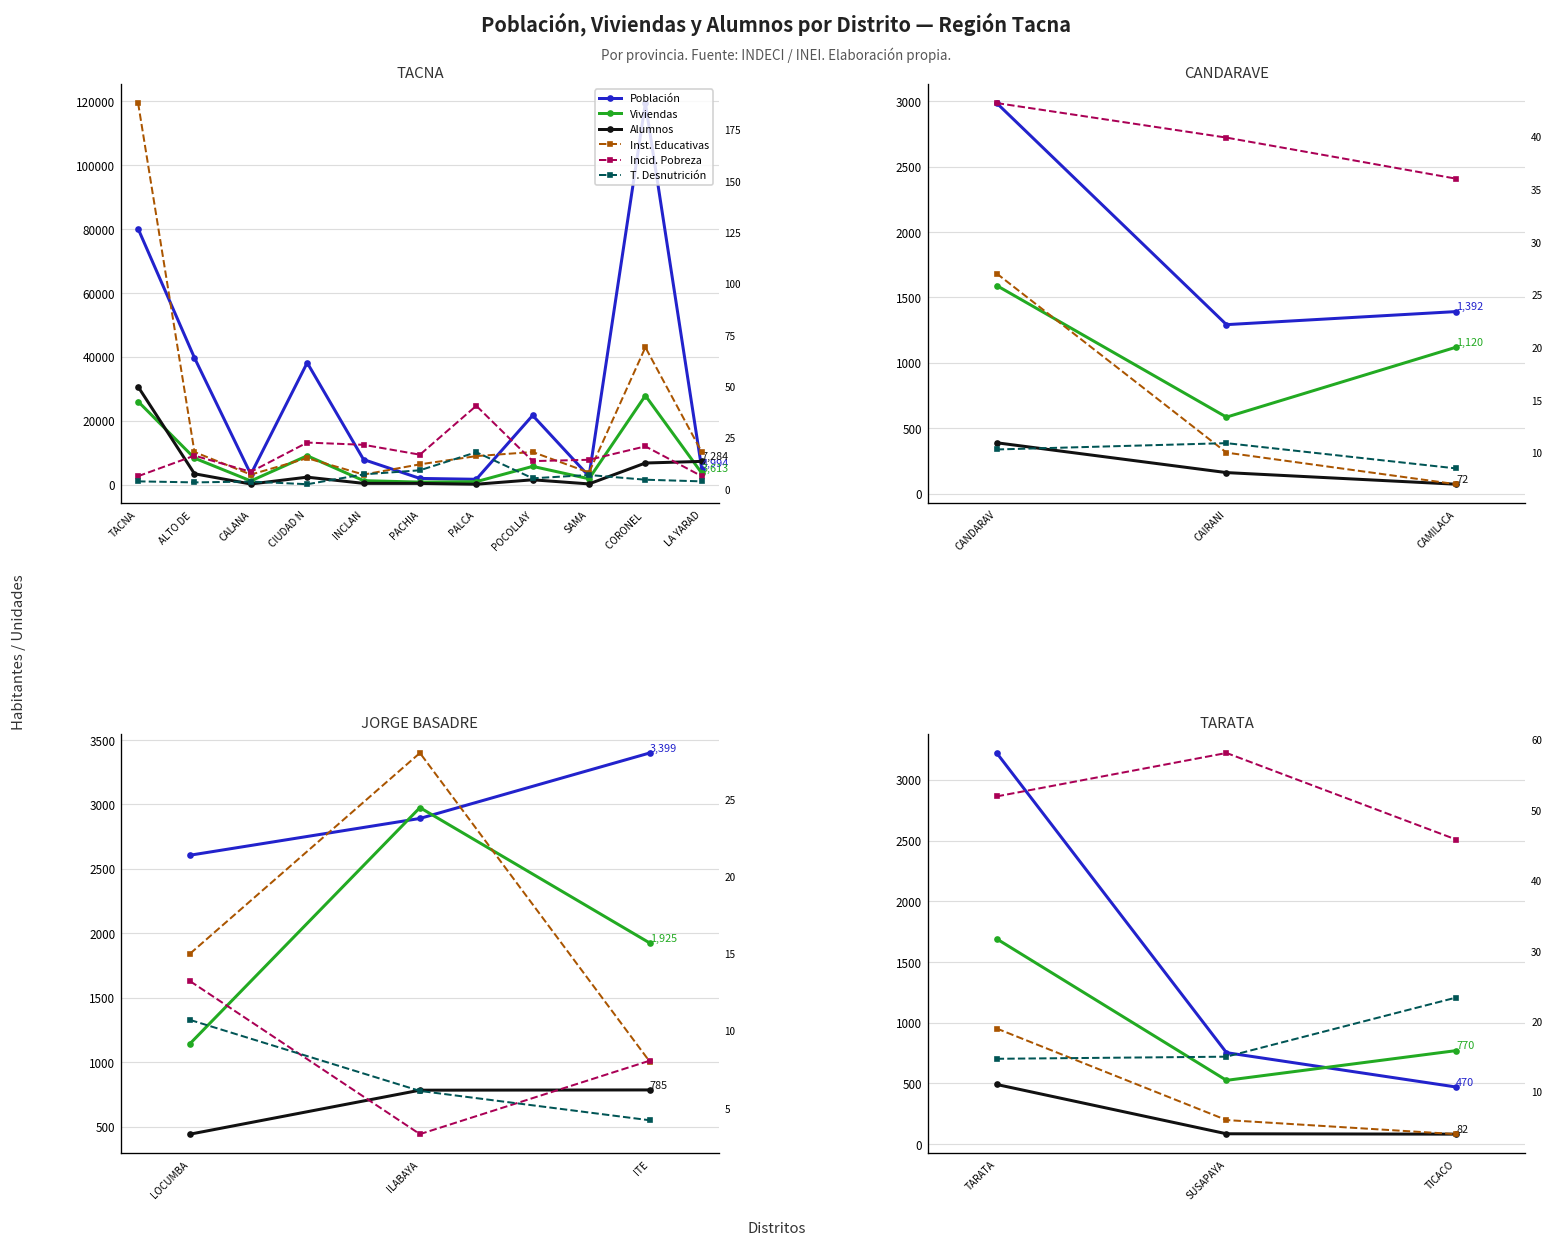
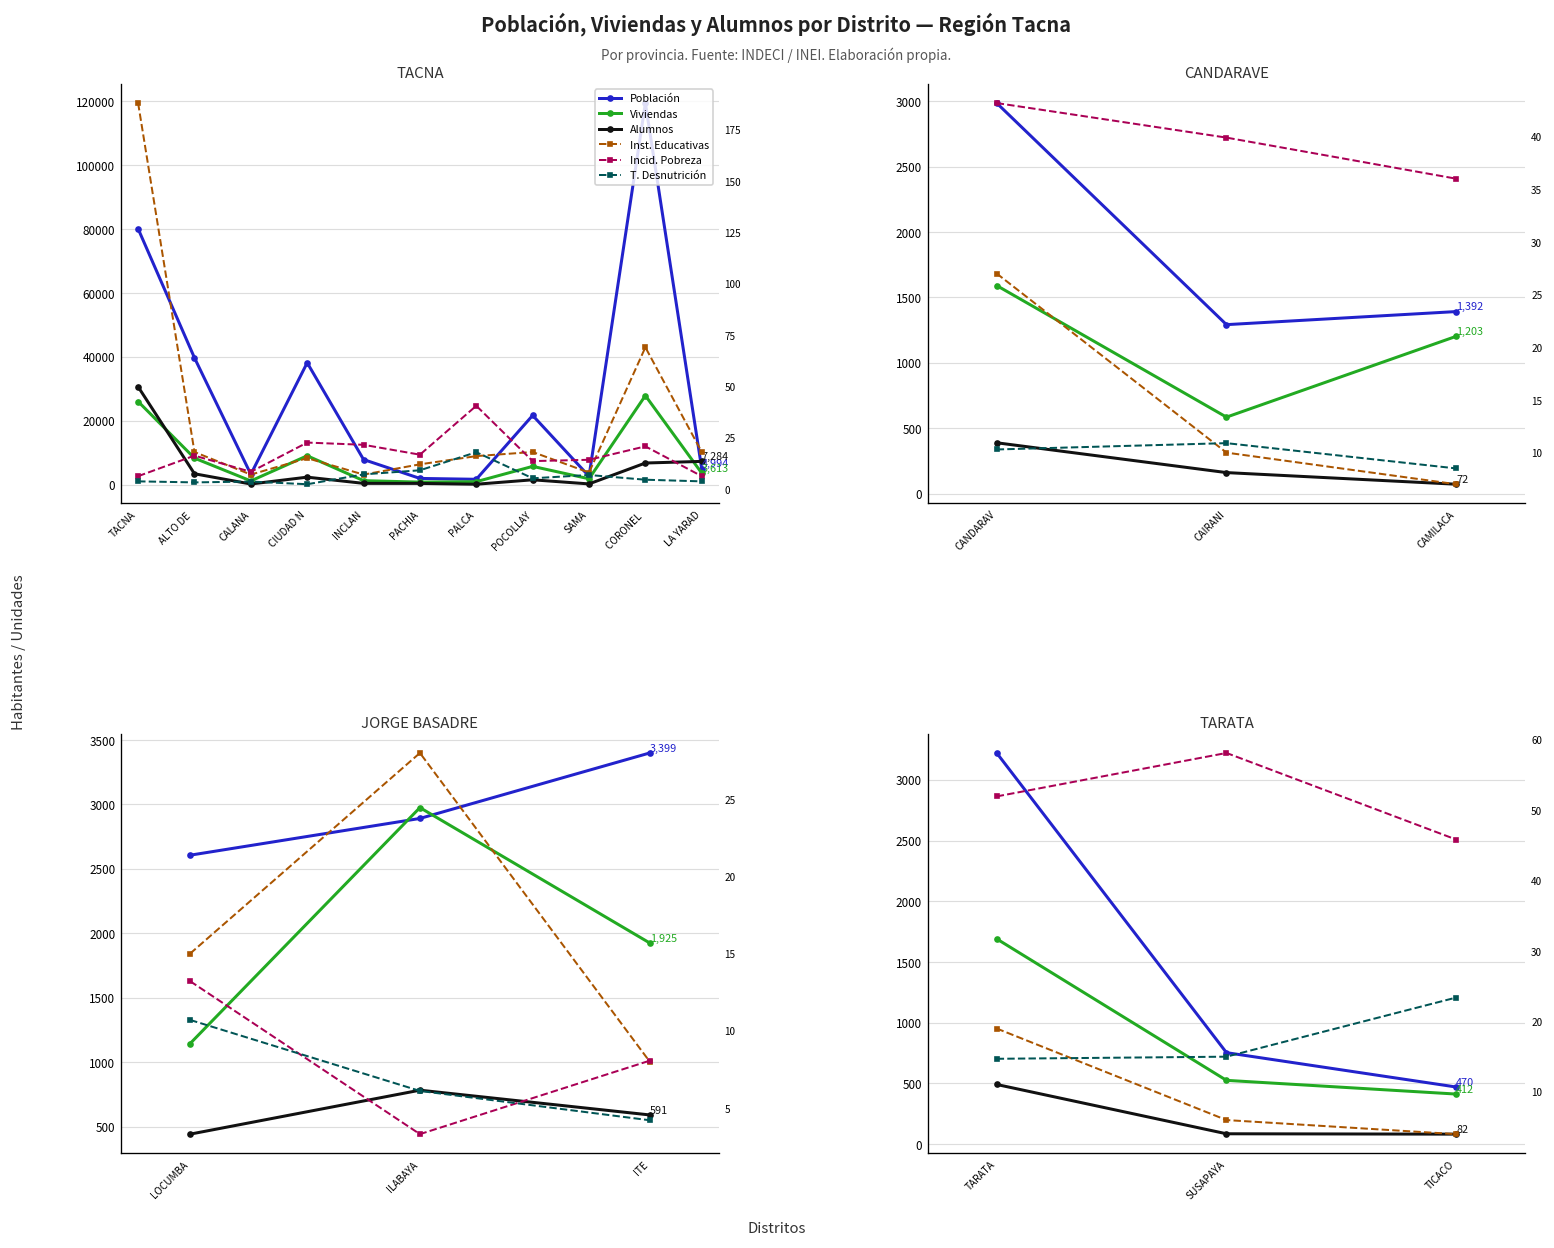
  {
    "CANDARAVE": {
      "Población": {
        "CAMILACA": "1,392"
      },
      "Viviendas": {
-       "CAMILACA": "1,120"
+       "CAMILACA": "1,203"
      }
    },
    "JORGE BASADRE": {
      "Población": {
        "ITE": "3,399"
      },
      "Viviendas": {
        "ITE": "1,925"
      },
      "Alumnos": {
-       "ITE": "785"
+       "ITE": "591"
      }
    },
    "TARATA": {
      "Viviendas": {
-       "TICACO": "770"
+       "TICACO": "412"
      }
    }
  }
